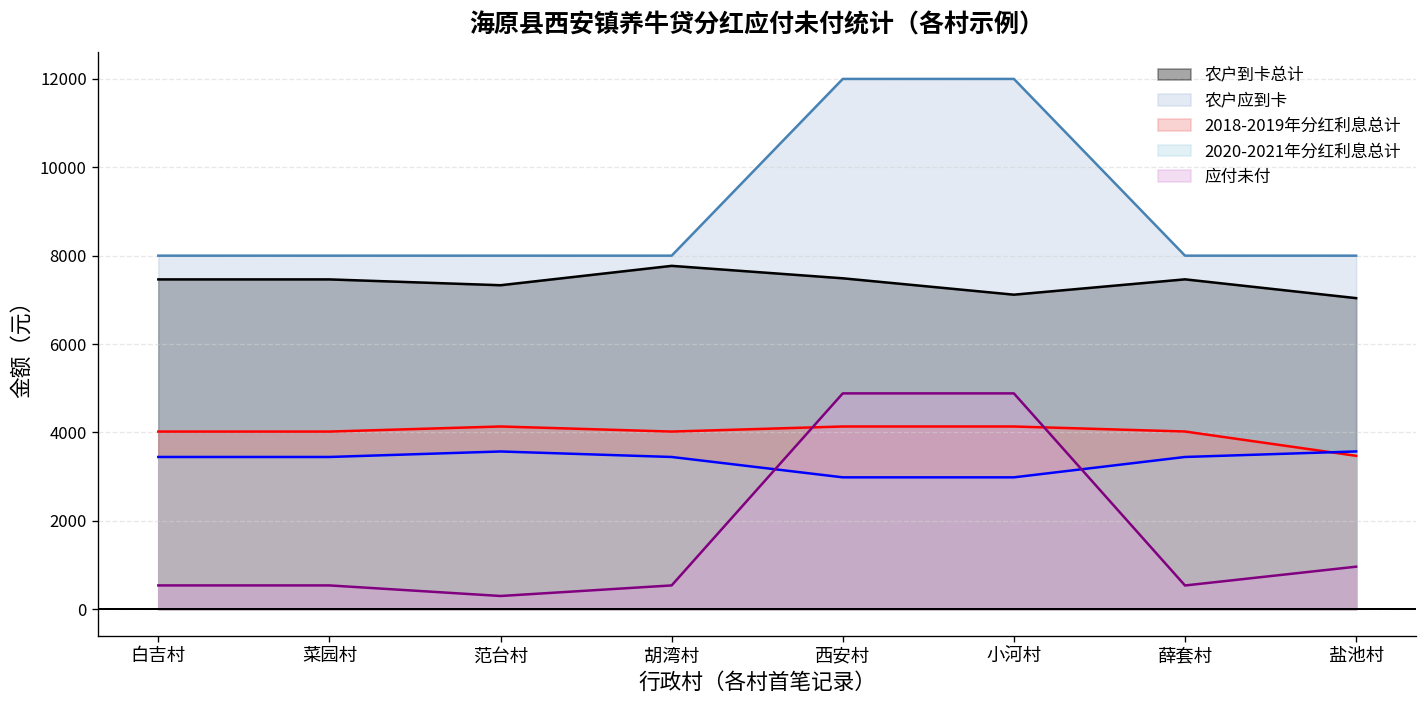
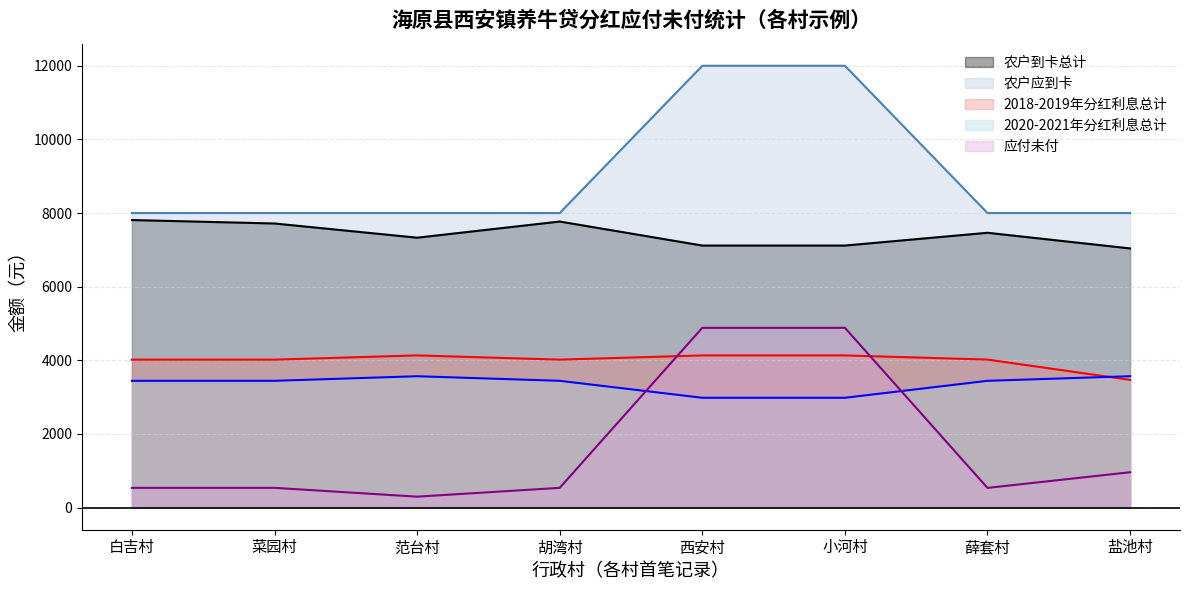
  {
    "农户到卡总计": {
-     "白吉村": 7500,
-     "菜园村": 7500,
+     "白吉村": 7800,
+     "菜园村": 7700,
      "范台村": 7300,
      "胡湾村": 7800,
-     "西安村": 7500,
+     "西安村": 7100,
      "小河村": 7100,
      "薛套村": 7500,
      "盐池村": 7000
    }
  }
